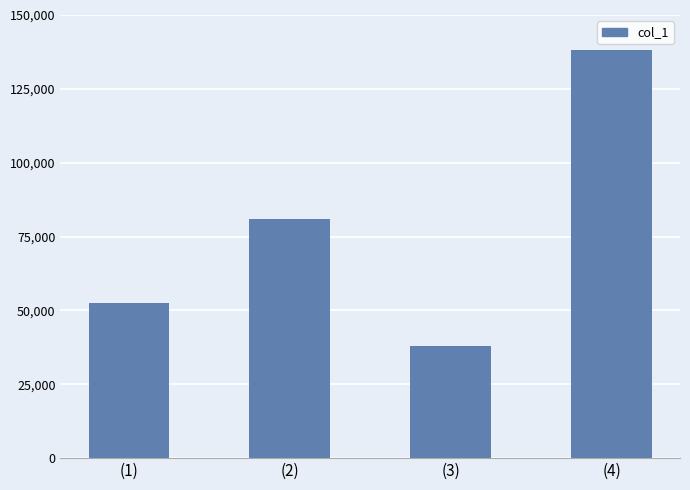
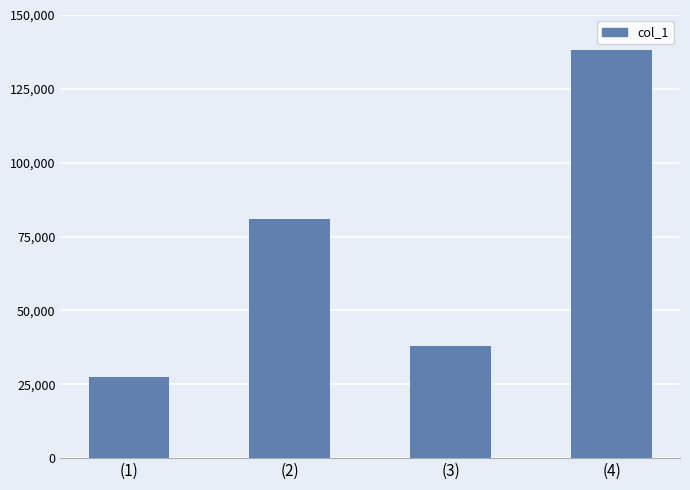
  {
-   "(1)": "53,000",
+   "(1)": "27,000",
    "(2)": "81,000",
    "(3)": "38,000",
    "(4)": "138,000"
  }
